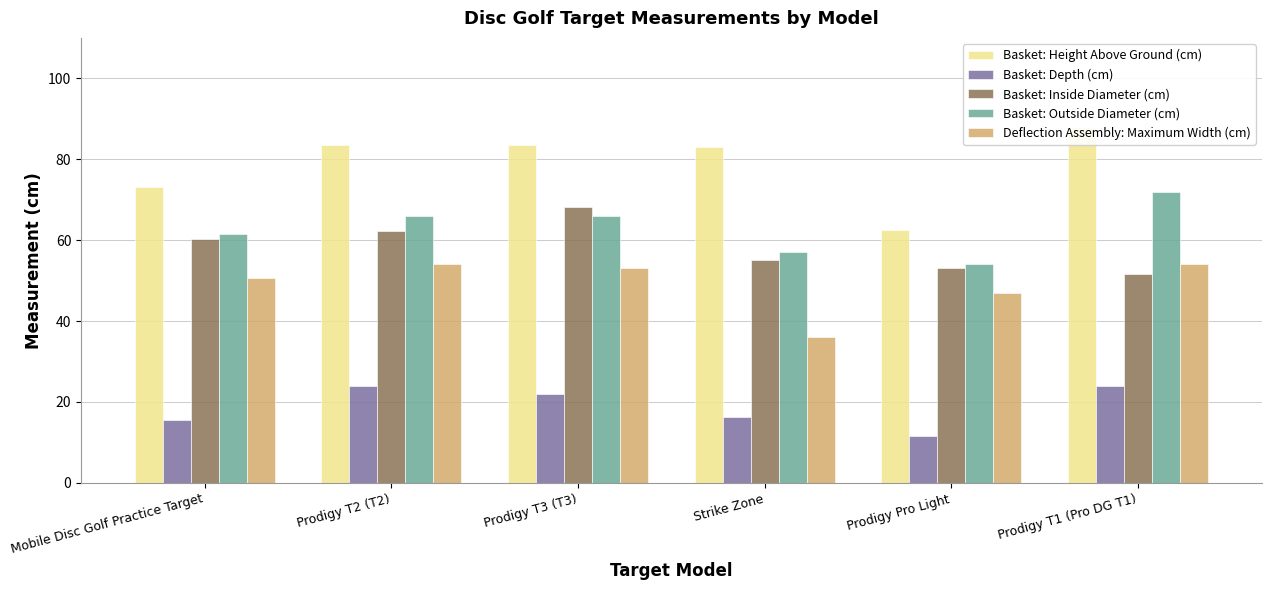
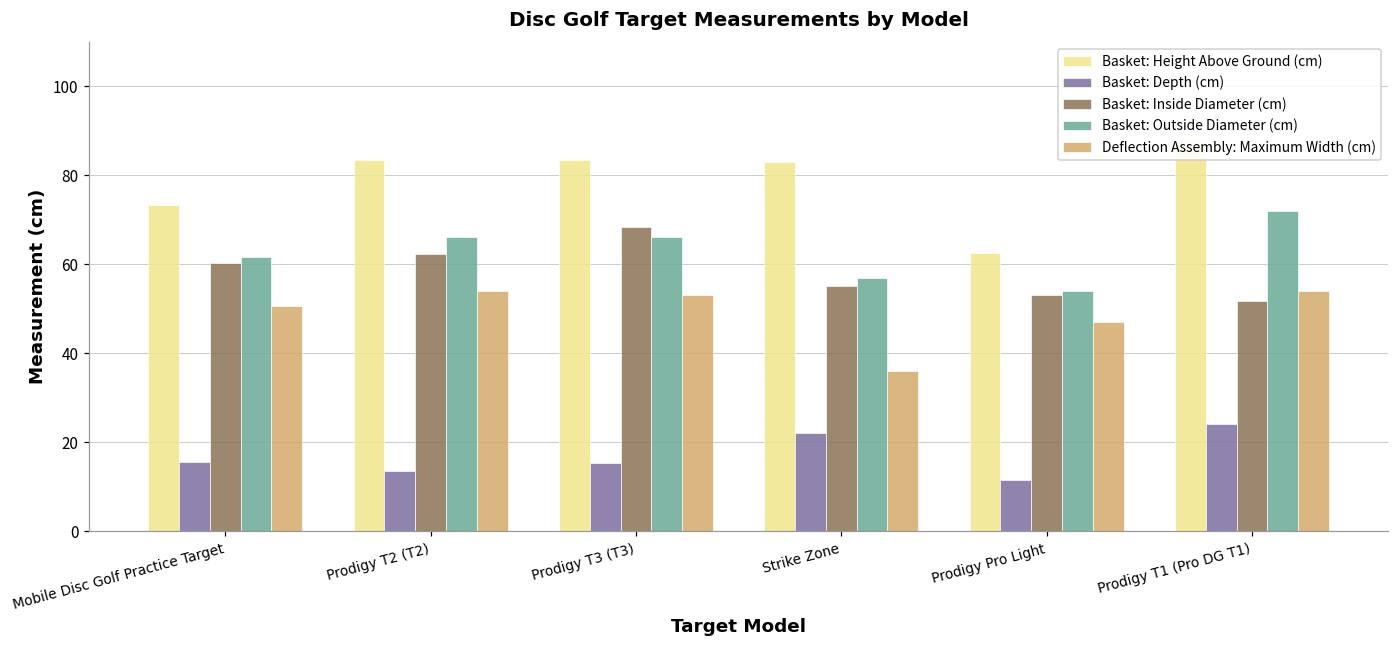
  {
    "Basket: Height Above Ground (cm)": {
      "Mobile Disc Golf Practice Target": 73,
      "Prodigy T2 (T2)": 84,
      "Prodigy T3 (T3)": 84,
      "Strike Zone": 83,
      "Prodigy Pro Light": 63
    },
    "Basket: Depth (cm)": {
      "Mobile Disc Golf Practice Target": 16,
-     "Prodigy T2 (T2)": 24,
-     "Prodigy T3 (T3)": 22,
-     "Strike Zone": 16,
+     "Prodigy T2 (T2)": 14,
+     "Prodigy T3 (T3)": 15,
+     "Strike Zone": 22,
      "Prodigy Pro Light": 12,
      "Prodigy T1 (Pro DG T1)": 24
    },
    "Basket: Inside Diameter (cm)": {
      "Mobile Disc Golf Practice Target": 60,
      "Prodigy T2 (T2)": 62,
      "Prodigy T3 (T3)": 68,
      "Strike Zone": 55,
      "Prodigy Pro Light": 53,
      "Prodigy T1 (Pro DG T1)": 52
    },
    "Basket: Outside Diameter (cm)": {
      "Mobile Disc Golf Practice Target": 62,
      "Prodigy T2 (T2)": 66,
      "Prodigy T3 (T3)": 66,
      "Strike Zone": 57,
      "Prodigy Pro Light": 54,
      "Prodigy T1 (Pro DG T1)": 72
    },
    "Deflection Assembly: Maximum Width (cm)": {
      "Mobile Disc Golf Practice Target": 51,
      "Prodigy T2 (T2)": 54,
      "Prodigy T3 (T3)": 53,
      "Strike Zone": 36,
      "Prodigy Pro Light": 47,
      "Prodigy T1 (Pro DG T1)": 54
    }
  }
